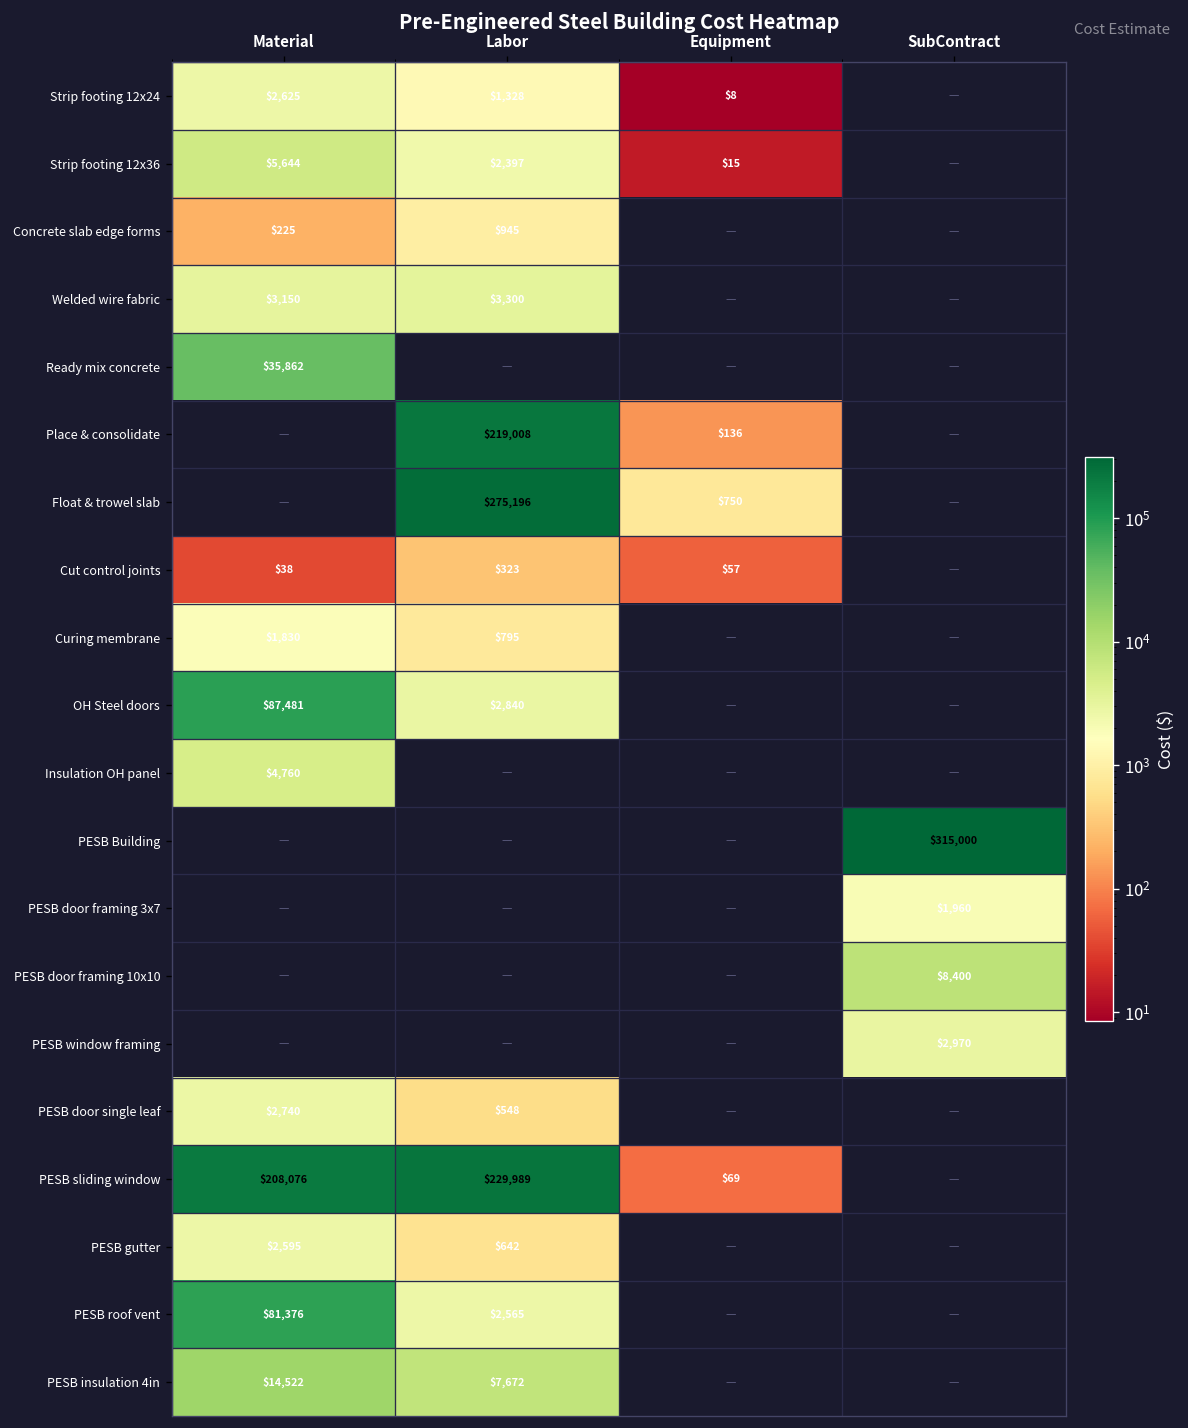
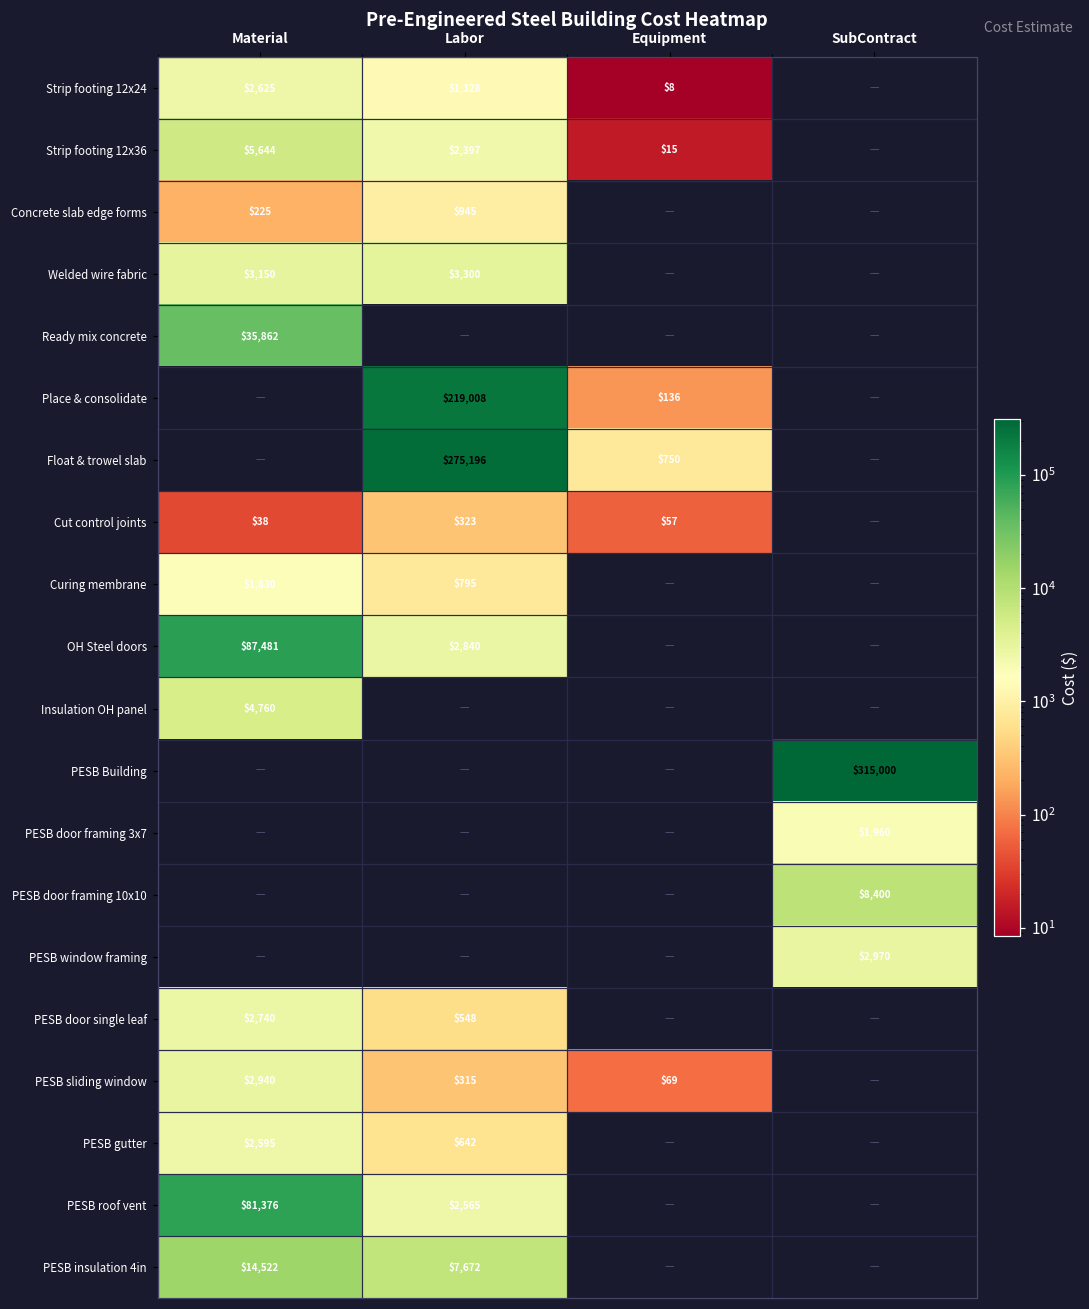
  {
    "Strip footing 12x24": {
      "Material": "$2,625",
      "Labor": "$1,328",
      "Equipment": "$8"
    },
    "Strip footing 12x36": {
      "Material": "$5,644",
      "Labor": "$2,397",
      "Equipment": "$15"
    },
    "Concrete slab edge forms": {
      "Material": "$225",
      "Labor": "$945"
    },
    "Welded wire fabric": {
      "Material": "$3,150",
      "Labor": "$3,300"
    },
    "Ready mix concrete": {
      "Material": "$35,862"
    },
    "Place & consolidate": {
      "Labor": "$219,008",
      "Equipment": "$136"
    },
    "Float & trowel slab": {
      "Labor": "$275,196",
      "Equipment": "$750"
    },
    "Cut control joints": {
      "Material": "$38",
      "Labor": "$323",
      "Equipment": "$57"
    },
    "Curing membrane": {
      "Material": "$1,830",
      "Labor": "$795"
    },
    "OH Steel doors": {
      "Material": "$87,481",
      "Labor": "$2,840"
    },
    "Insulation OH panel": {
      "Material": "$4,760"
    },
    "PESB Building": {
      "SubContract": "$315,000"
    },
    "PESB door framing 3x7": {
      "SubContract": "$1,960"
    },
    "PESB door framing 10x10": {
      "SubContract": "$8,400"
    },
    "PESB window framing": {
      "SubContract": "$2,970"
    },
    "PESB door single leaf": {
      "Material": "$2,740",
      "Labor": "$548"
    },
    "PESB sliding window": {
-     "Material": "$208,076",
-     "Labor": "$229,989",
+     "Material": "$2,940",
+     "Labor": "$315",
      "Equipment": "$69"
    },
    "PESB gutter": {
      "Material": "$2,595",
      "Labor": "$642"
    },
    "PESB roof vent": {
      "Material": "$81,376",
      "Labor": "$2,565"
    },
    "PESB insulation 4in": {
      "Material": "$14,522",
      "Labor": "$7,672"
    }
  }
